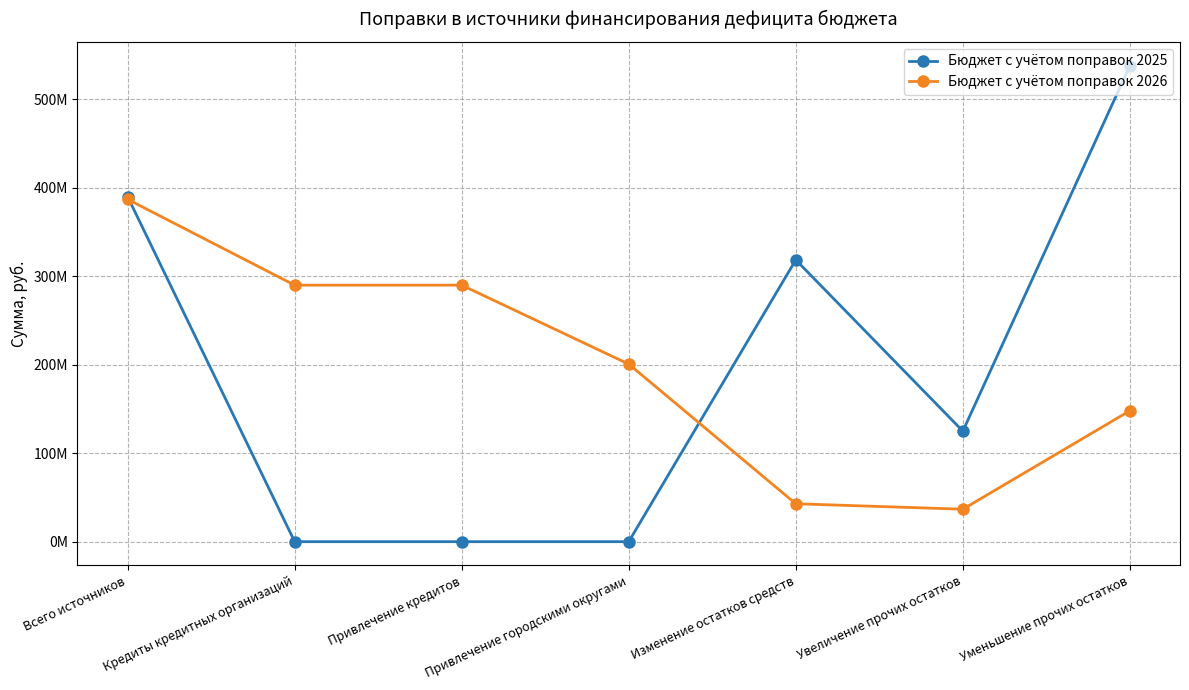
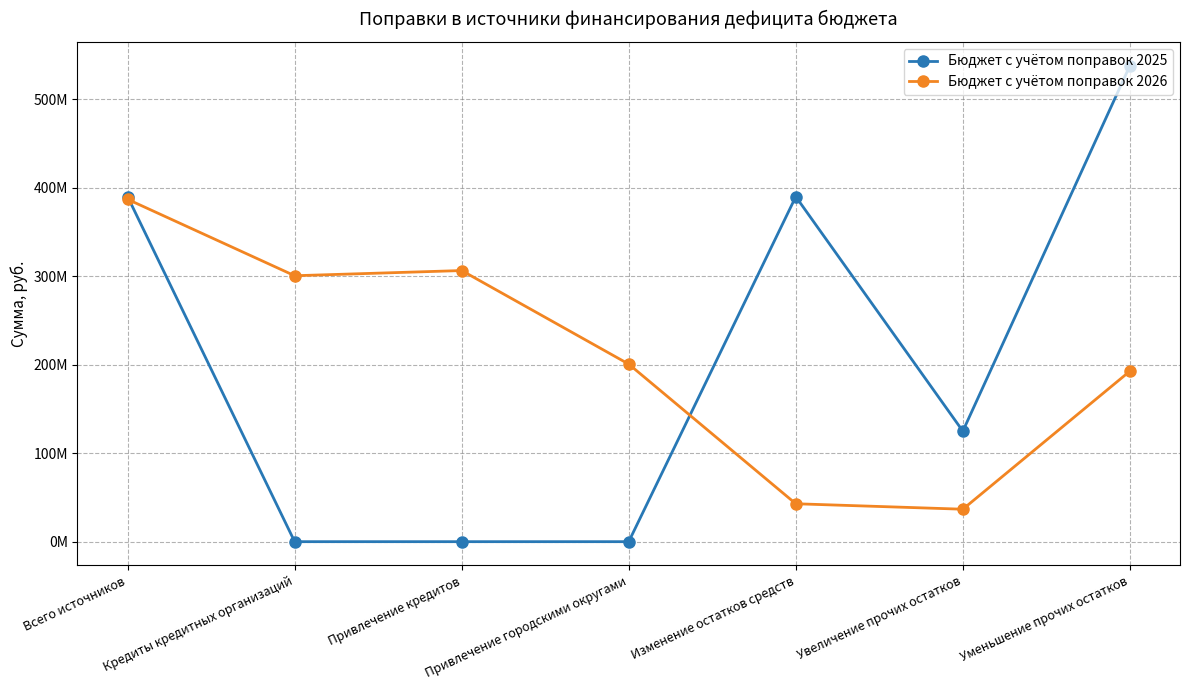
  {
    "Бюджет с учётом поправок 2025": {
      "Всего источников": 390000000,
      "Кредиты кредитных организаций": 0,
      "Привлечение кредитов": 0,
      "Привлечение городскими округами": 0,
-     "Изменение остатков средств": 320000000,
+     "Изменение остатков средств": 390000000,
      "Увеличение прочих остатков": 120000000
    },
    "Бюджет с учётом поправок 2026": {
      "Всего источников": 390000000,
-     "Кредиты кредитных организаций": 290000000,
-     "Привлечение кредитов": 290000000,
+     "Кредиты кредитных организаций": 300000000,
+     "Привлечение кредитов": 310000000,
      "Привлечение городскими округами": 200000000,
      "Изменение остатков средств": 40000000,
      "Увеличение прочих остатков": 40000000,
-     "Уменьшение прочих остатков": 150000000
+     "Уменьшение прочих остатков": 190000000
    }
  }
